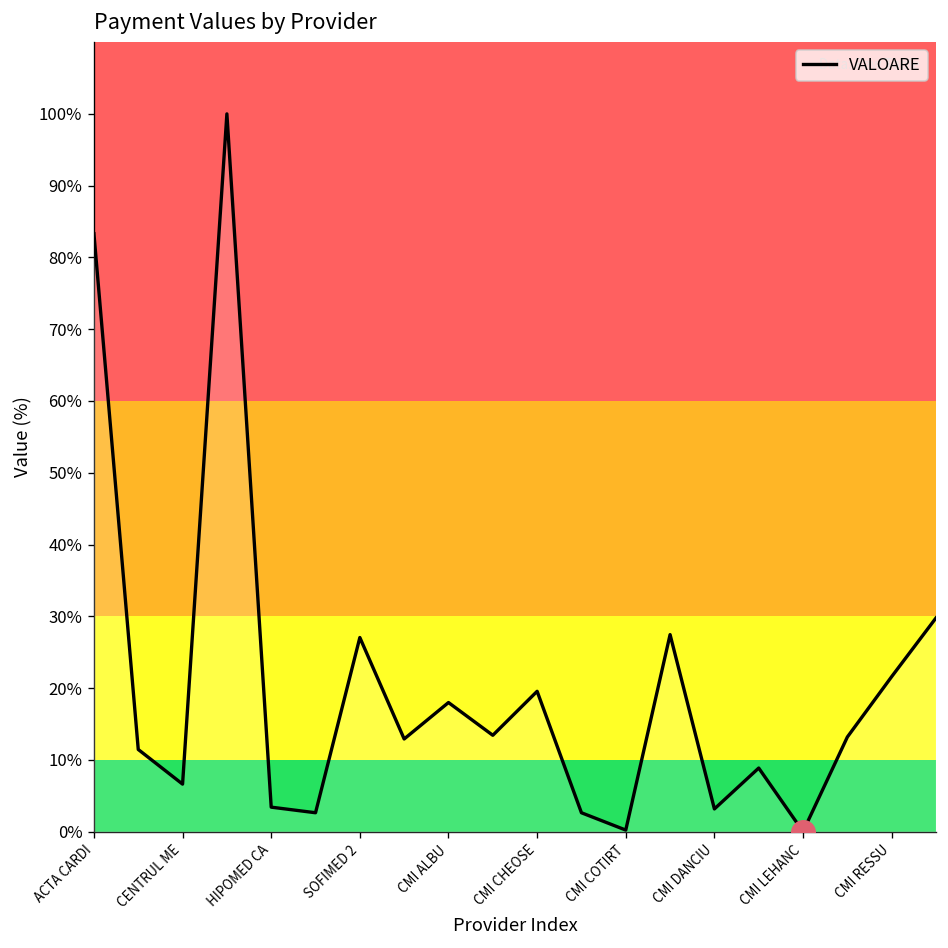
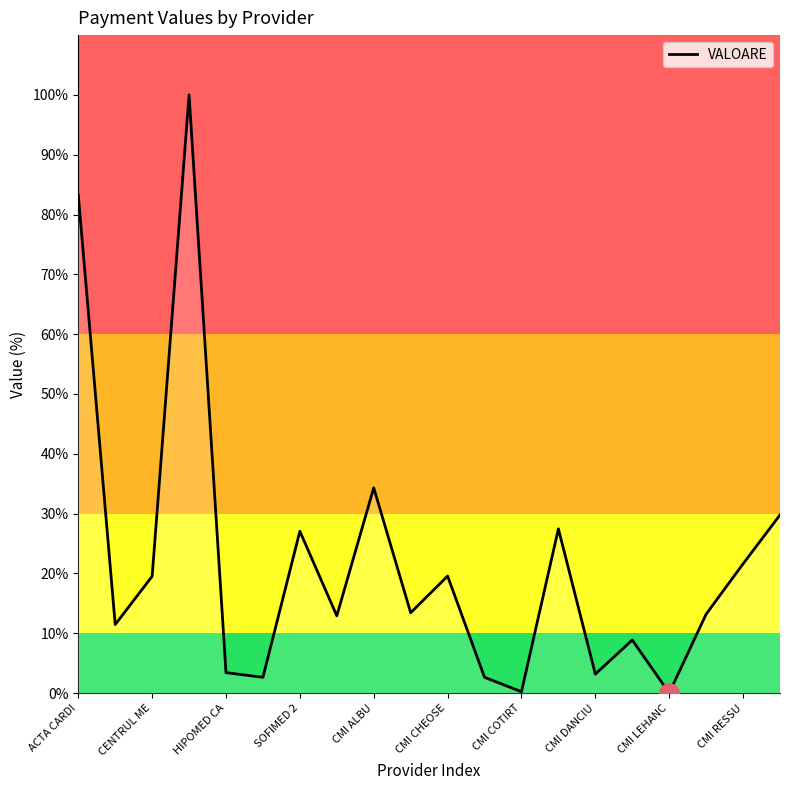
  {
    "VALOARE": {
      "ACTA CARDI": "83%",
-     "CENTRUL ME": "7%",
+     "CENTRUL ME": "20%",
      "HIPOMED CA": "3%",
      "SOFIMED 2": "27%",
-     "CMI ALBU": "18%",
+     "CMI ALBU": "34%",
      "CMI CHEOSE": "20%",
      "CMI COTIRT": "0%",
      "CMI DANCIU": "3%",
      "CMI RESSU": "22%"
    }
  }
